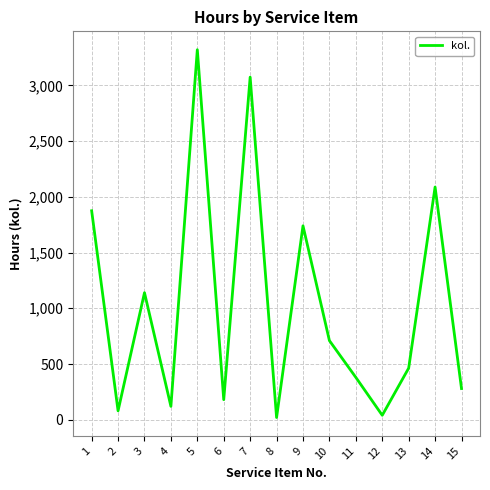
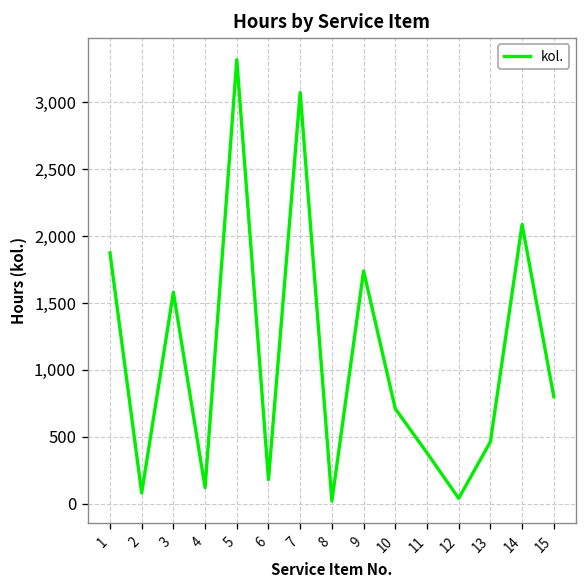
  {
    "1": "1,880",
    "2": "80",
-   "3": "1,140",
+   "3": "1,580",
    "4": "120",
    "5": "3,320",
    "6": "180",
    "7": "3,070",
    "8": "20",
    "9": "1,740",
    "10": "710",
    "11": "380",
    "12": "40",
    "13": "460",
    "14": "2,090",
-   "15": "280"
+   "15": "800"
  }
